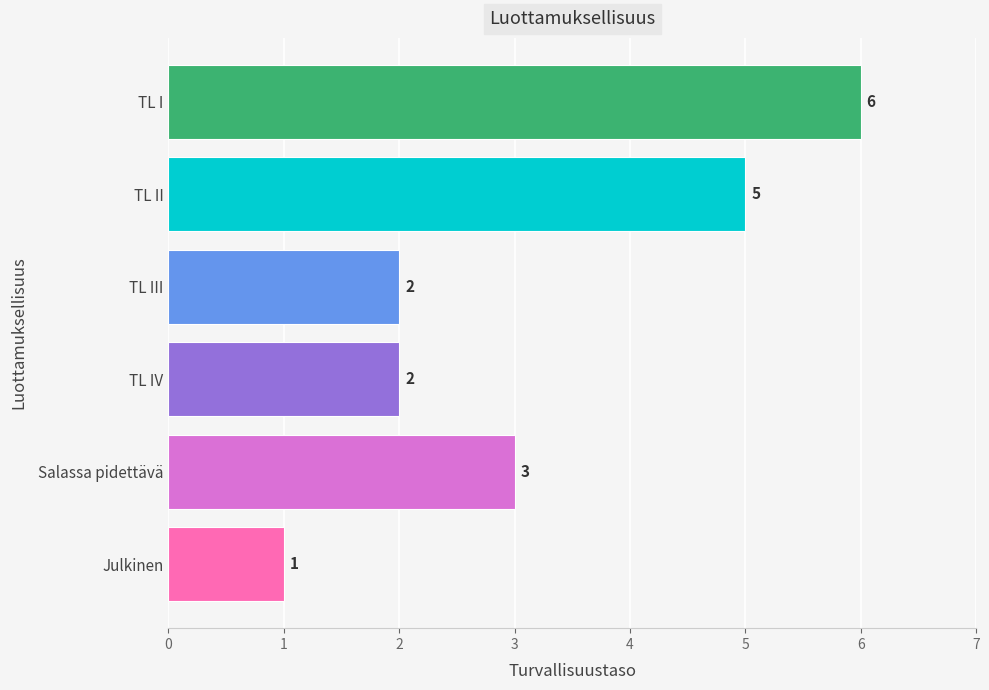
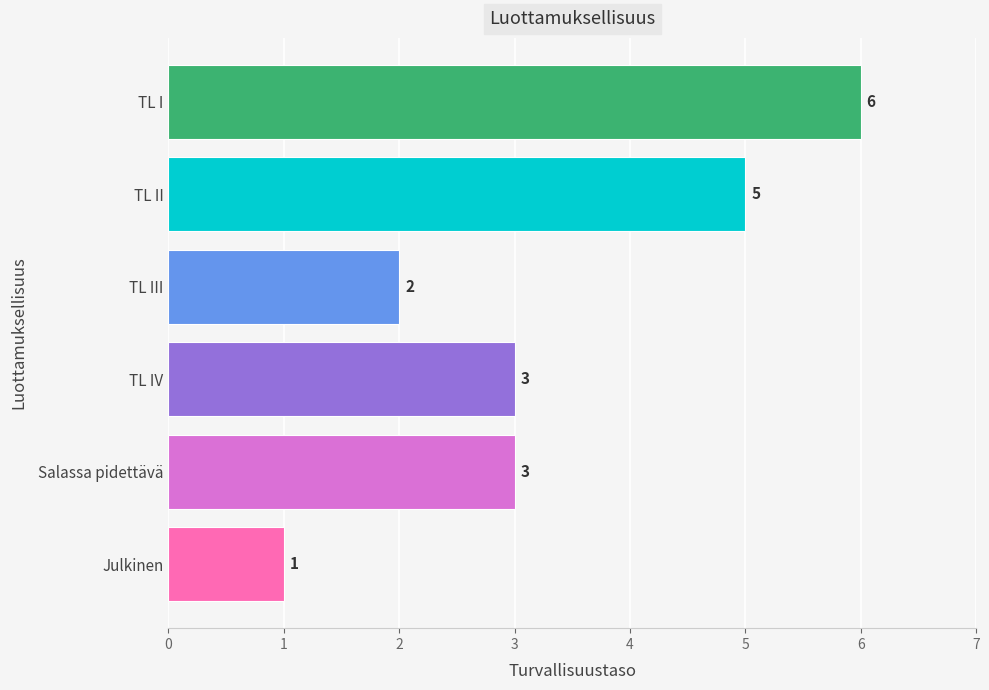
  {
    "TL I": 6,
    "TL II": 5,
    "TL III": 2,
-   "TL IV": 2,
+   "TL IV": 3,
    "Salassa pidettävä": 3,
    "Julkinen": 1
  }
